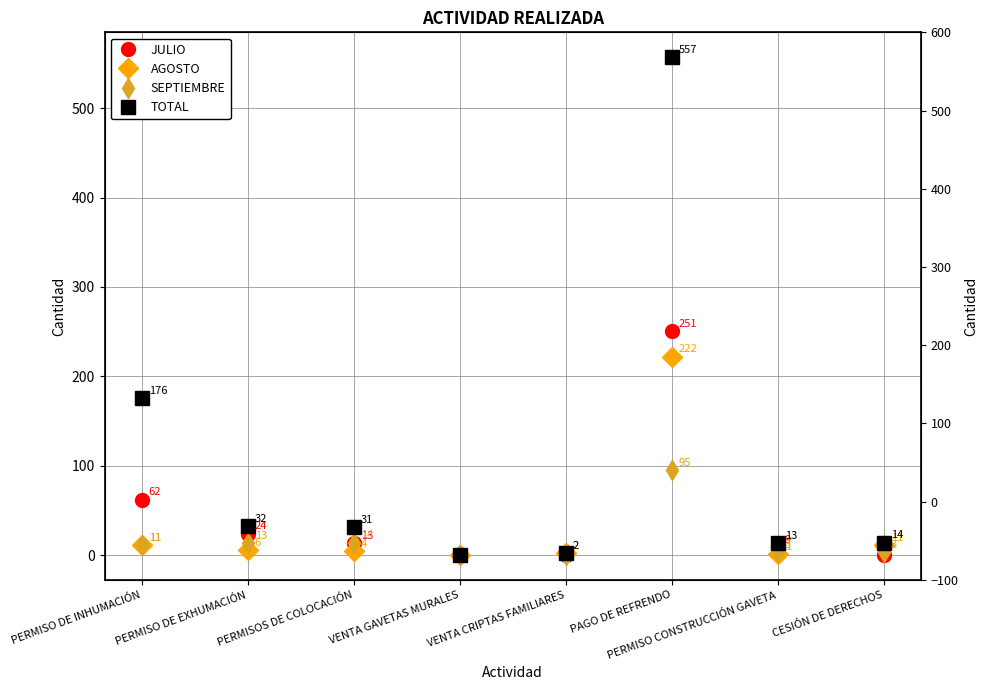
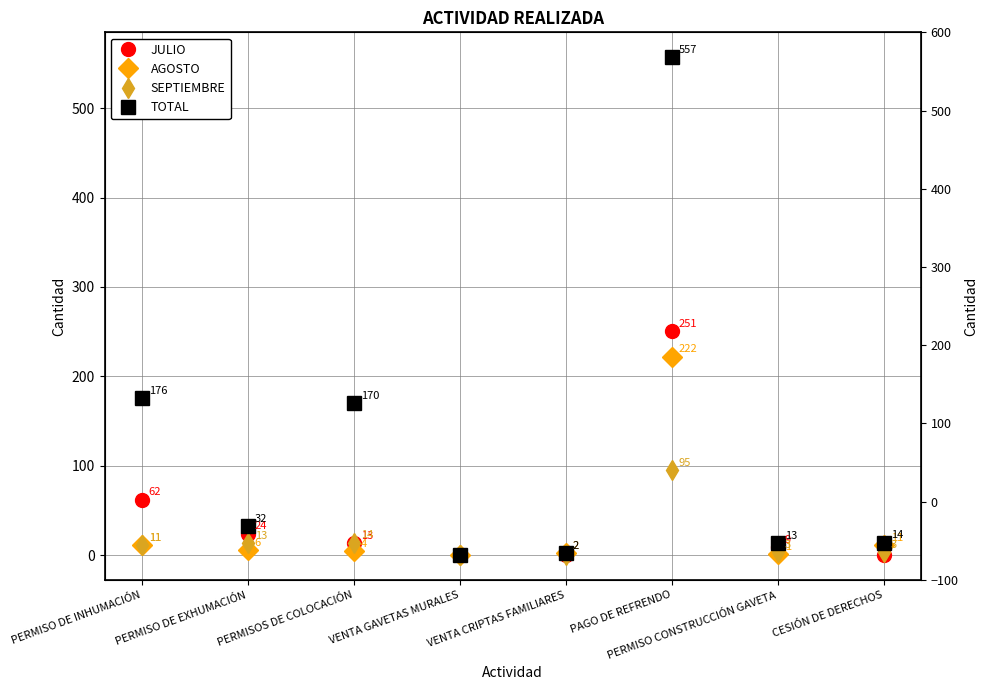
  {
    "JULIO": {
      "PERMISO DE INHUMACIÓN": 62,
      "PAGO DE REFRENDO": 251
    },
    "TOTAL": {
      "PERMISO DE INHUMACIÓN": 176,
-     "PERMISOS DE COLOCACIÓN": 31,
+     "PERMISOS DE COLOCACIÓN": 170,
      "PAGO DE REFRENDO": 557
    }
  }
